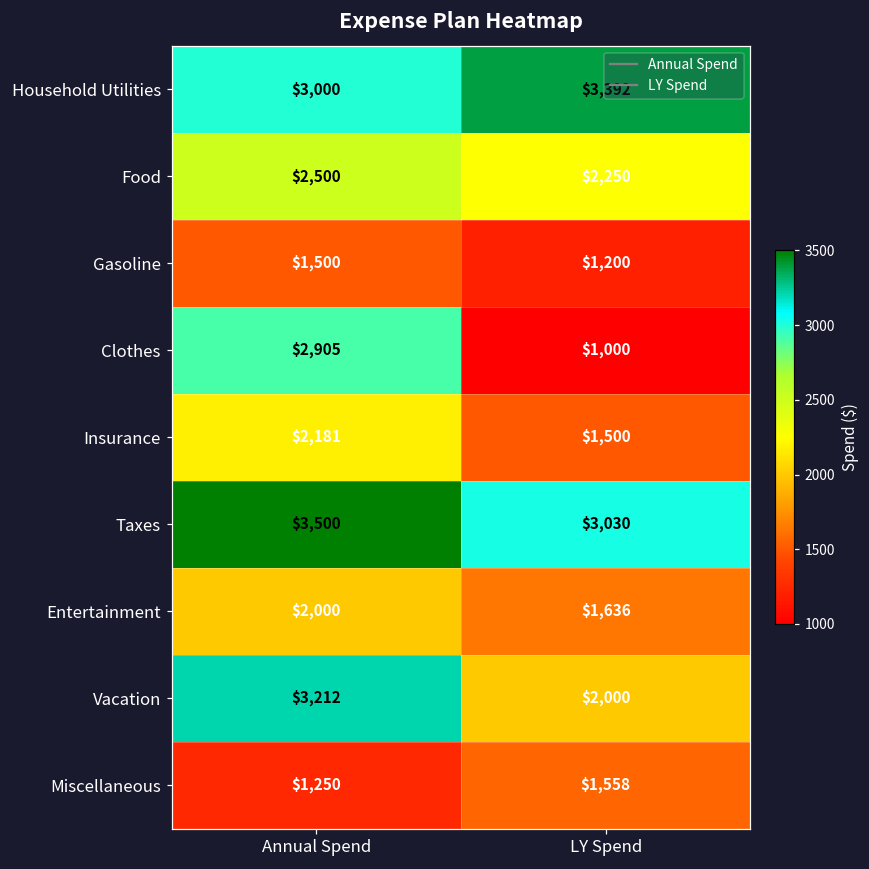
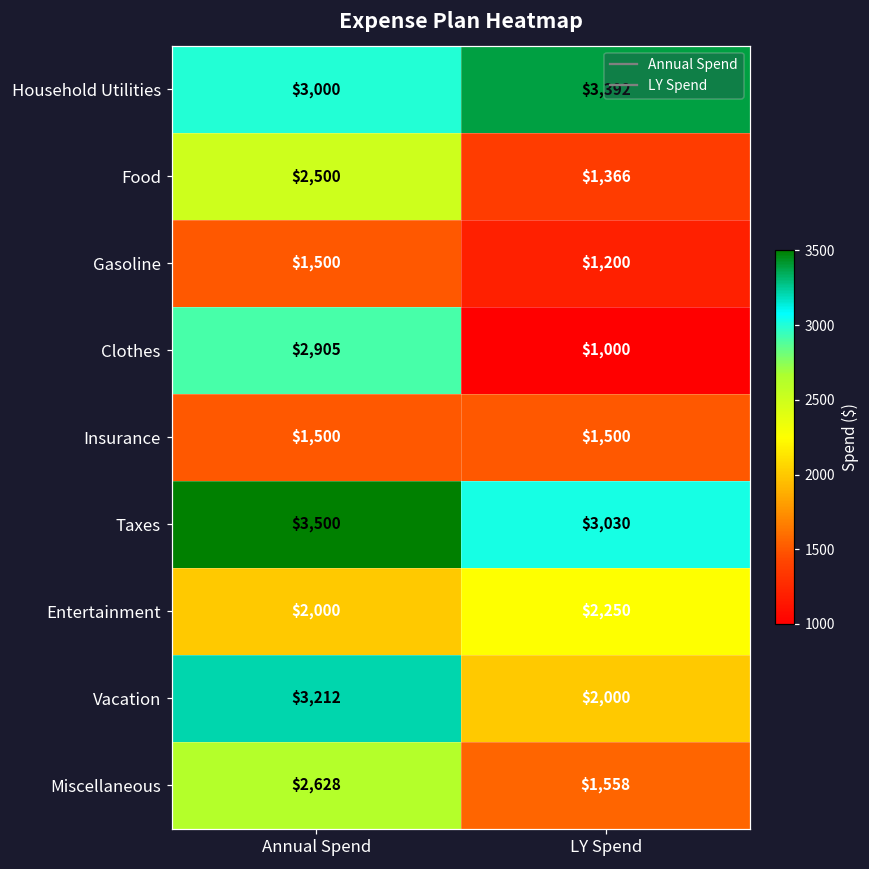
  {
    "Household Utilities": {
      "Annual Spend": "$3,000"
    },
    "Food": {
      "Annual Spend": "$2,500",
-     "LY Spend": "$2,250"
+     "LY Spend": "$1,366"
    },
    "Gasoline": {
      "Annual Spend": "$1,500",
      "LY Spend": "$1,200"
    },
    "Clothes": {
      "Annual Spend": "$2,905",
      "LY Spend": "$1,000"
    },
    "Insurance": {
-     "Annual Spend": "$2,181",
+     "Annual Spend": "$1,500",
      "LY Spend": "$1,500"
    },
    "Taxes": {
      "Annual Spend": "$3,500",
      "LY Spend": "$3,030"
    },
    "Entertainment": {
      "Annual Spend": "$2,000",
-     "LY Spend": "$1,636"
+     "LY Spend": "$2,250"
    },
    "Vacation": {
      "Annual Spend": "$3,212",
      "LY Spend": "$2,000"
    },
    "Miscellaneous": {
-     "Annual Spend": "$1,250",
+     "Annual Spend": "$2,628",
      "LY Spend": "$1,558"
    }
  }
